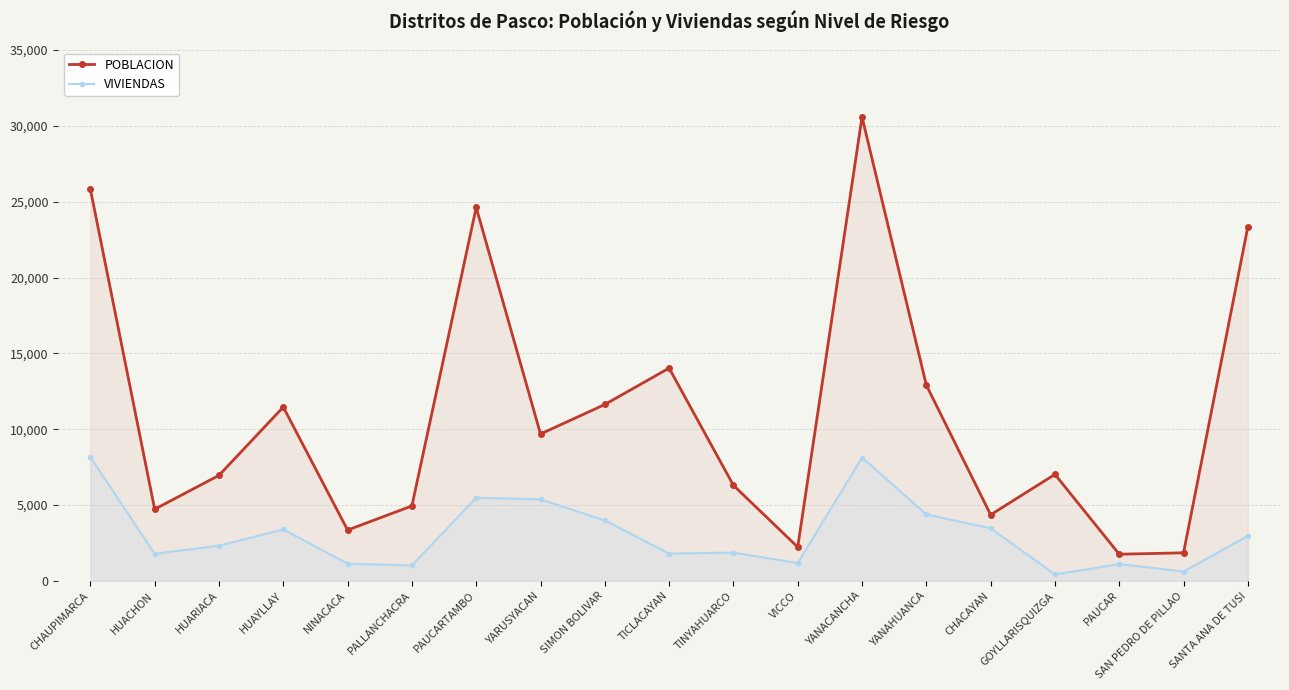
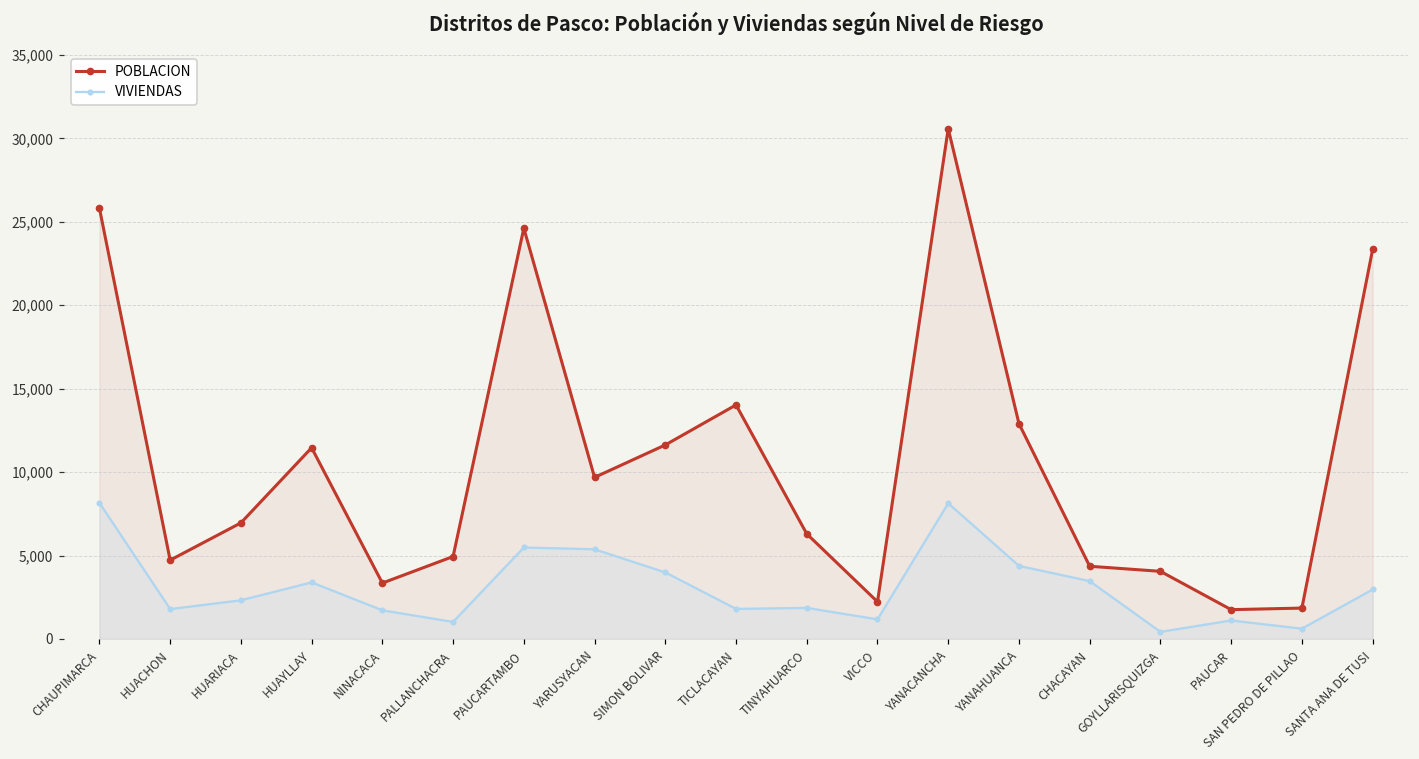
  {
    "POBLACION": {
      "CHAUPIMARCA": "25,800",
      "HUACHON": "4,700",
      "HUARIACA": "7,000",
      "HUAYLLAY": "11,500",
      "NINACACA": "3,300",
      "PALLANCHACRA": "4,900",
      "PAUCARTAMBO": "24,600",
      "YARUSYACAN": "9,700",
      "SIMON BOLIVAR": "11,600",
      "TICLACAYAN": "14,000",
      "TINYAHUARCO": "6,300",
      "VICCO": "2,200",
      "YANACANCHA": "30,600",
      "YANAHUANCA": "12,900",
      "CHACAYAN": "4,400",
-     "GOYLLARISQUIZGA": "7,000",
+     "GOYLLARISQUIZGA": "4,100",
      "PAUCAR": "1,800",
      "SAN PEDRO DE PILLAO": "1,800",
      "SANTA ANA DE TUSI": "23,300"
    },
    "VIVIENDAS": {
      "CHAUPIMARCA": "8,200",
      "HUACHON": "1,800",
      "HUARIACA": "2,300",
      "HUAYLLAY": "3,400",
-     "NINACACA": "1,100",
+     "NINACACA": "1,700",
      "PALLANCHACRA": "1,000",
      "PAUCARTAMBO": "5,500",
      "YARUSYACAN": "5,400",
      "SIMON BOLIVAR": "4,000",
      "TICLACAYAN": "1,800",
      "TINYAHUARCO": "1,900",
      "VICCO": "1,200",
      "YANACANCHA": "8,100",
      "YANAHUANCA": "4,400",
      "CHACAYAN": "3,500",
      "GOYLLARISQUIZGA": "400",
      "PAUCAR": "1,100",
      "SAN PEDRO DE PILLAO": "600",
      "SANTA ANA DE TUSI": "3,000"
    }
  }
